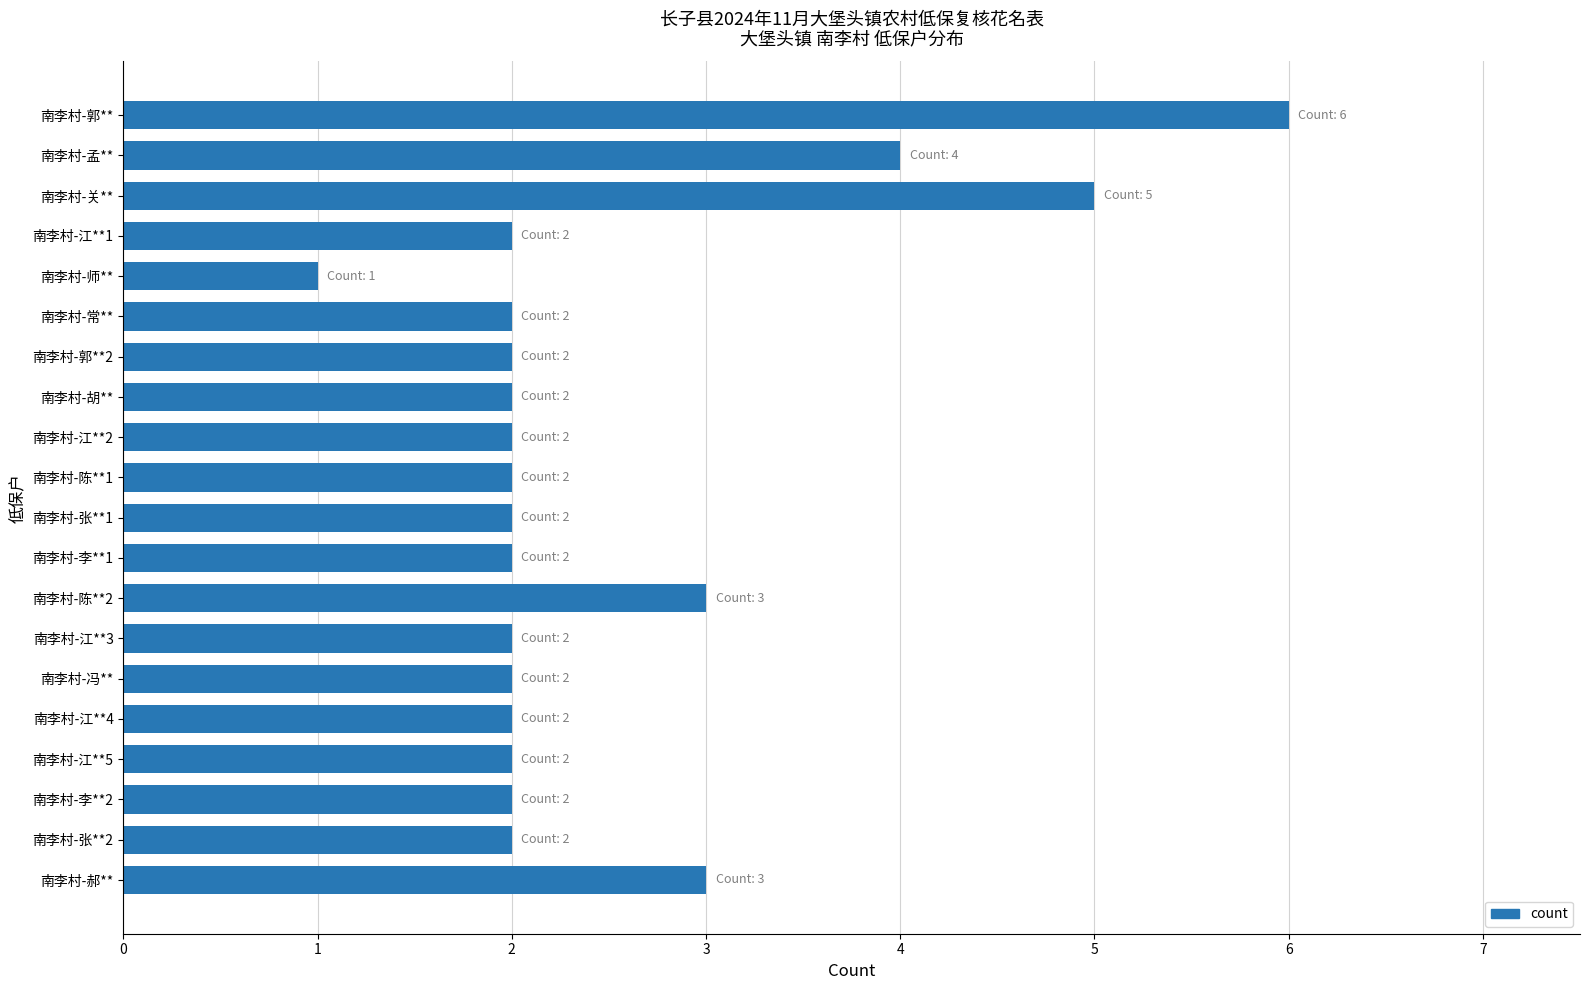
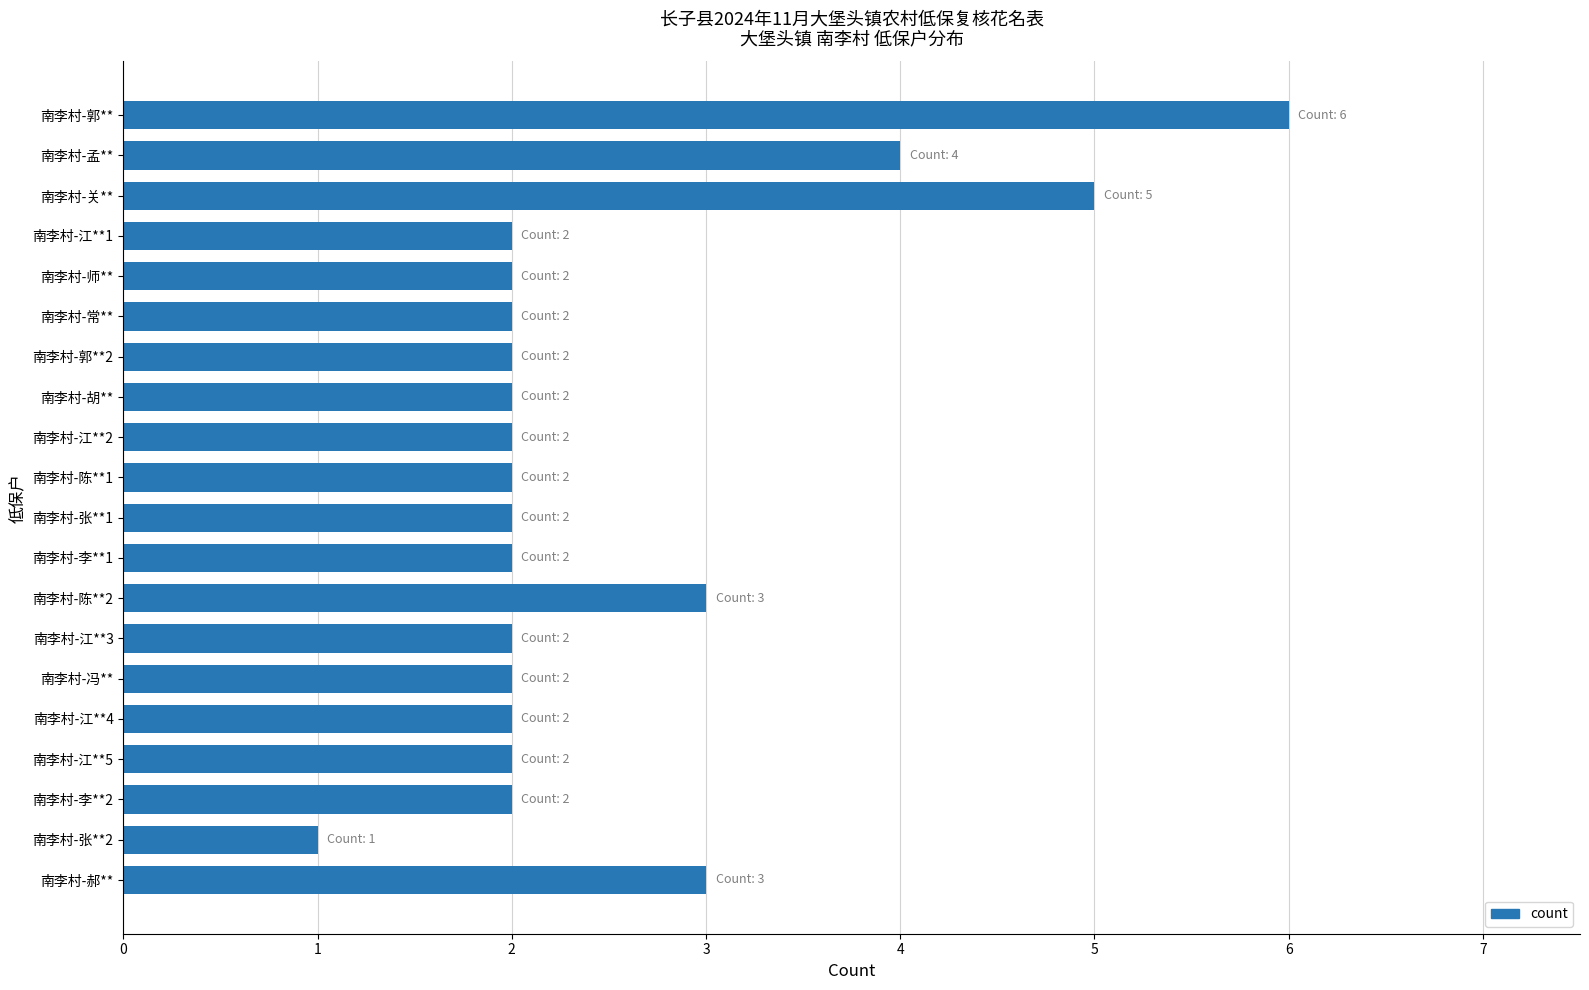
  {
    "南李村-郭**": 6,
    "南李村-孟**": 4,
    "南李村-关**": 5,
    "南李村-江**1": 2,
-   "南李村-师**": 1,
+   "南李村-师**": 2,
    "南李村-常**": 2,
    "南李村-郭**2": 2,
    "南李村-胡**": 2,
    "南李村-江**2": 2,
    "南李村-陈**1": 2,
    "南李村-张**1": 2,
    "南李村-李**1": 2,
    "南李村-陈**2": 3,
    "南李村-江**3": 2,
    "南李村-冯**": 2,
    "南李村-江**4": 2,
    "南李村-江**5": 2,
    "南李村-李**2": 2,
-   "南李村-张**2": 2,
+   "南李村-张**2": 1,
    "南李村-郝**": 3
  }
